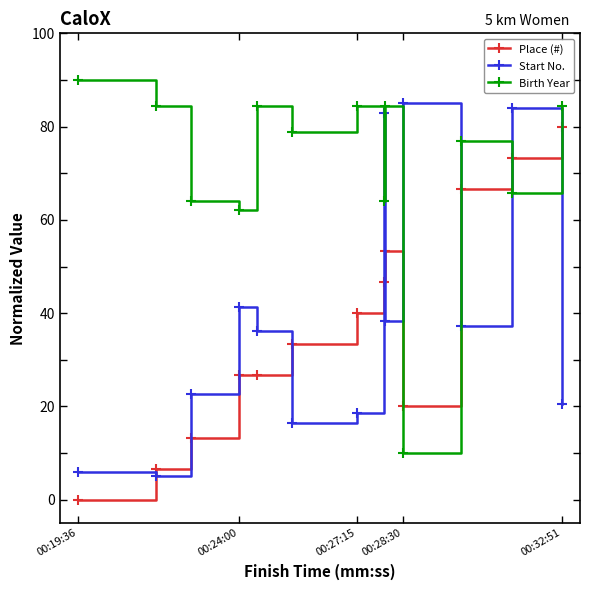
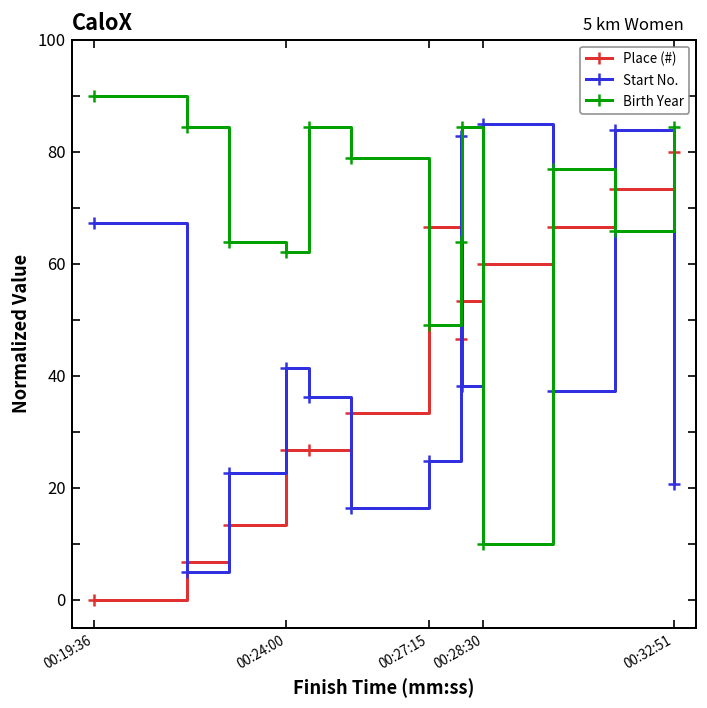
  {
    "Place (#)": {
      "00:19:36": 0,
      "00:24:00": 27,
-     "00:27:15": 40,
-     "00:28:30": 20,
+     "00:27:15": 67,
+     "00:28:30": 60,
      "00:32:51": 80
    },
    "Start No.": {
-     "00:19:36": 6,
+     "00:19:36": 67,
      "00:24:00": 41,
-     "00:27:15": 19,
+     "00:27:15": 25,
      "00:28:30": 85,
      "00:32:51": 21
    },
    "Birth Year": {
      "00:19:36": 90,
      "00:24:00": 62,
-     "00:27:15": 84,
+     "00:27:15": 49,
      "00:28:30": 10,
      "00:32:51": 84
    }
  }
